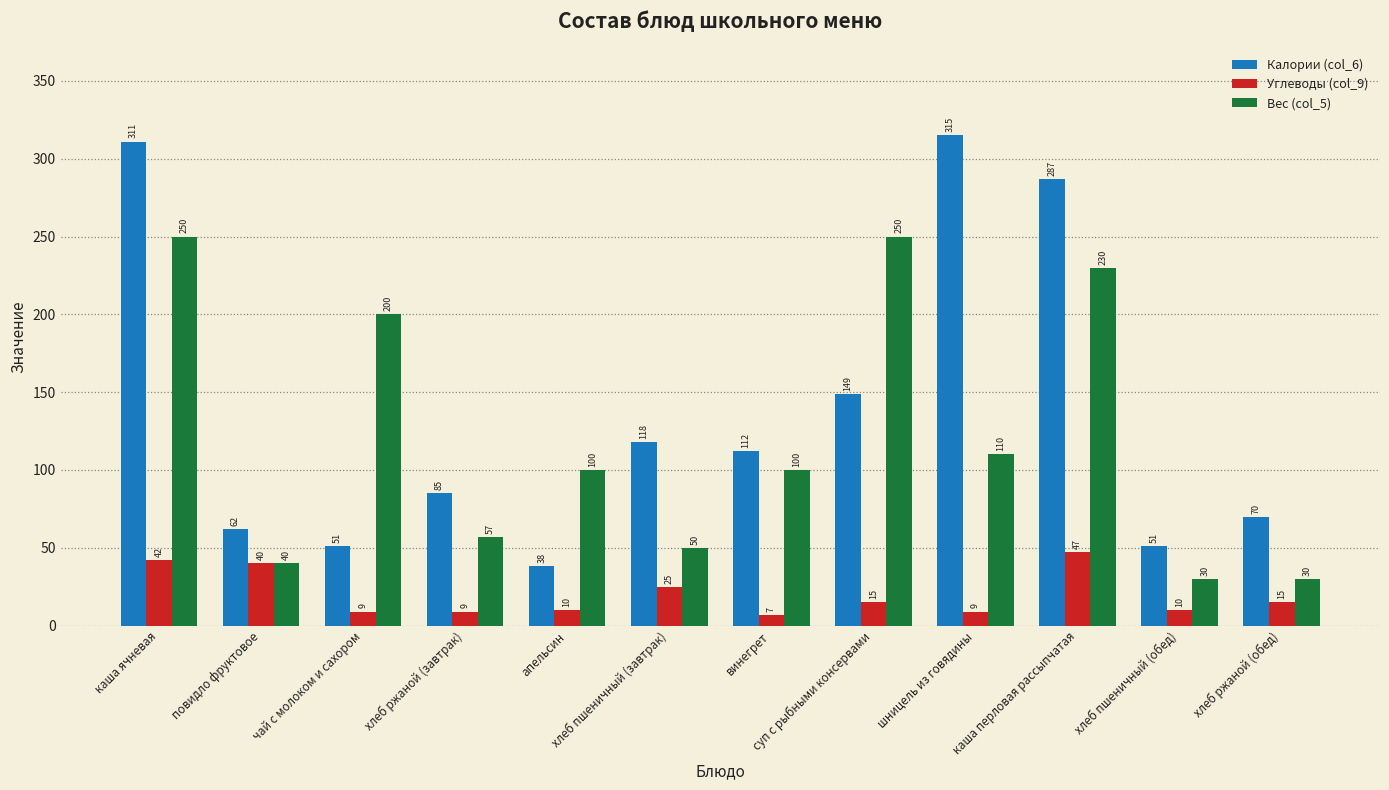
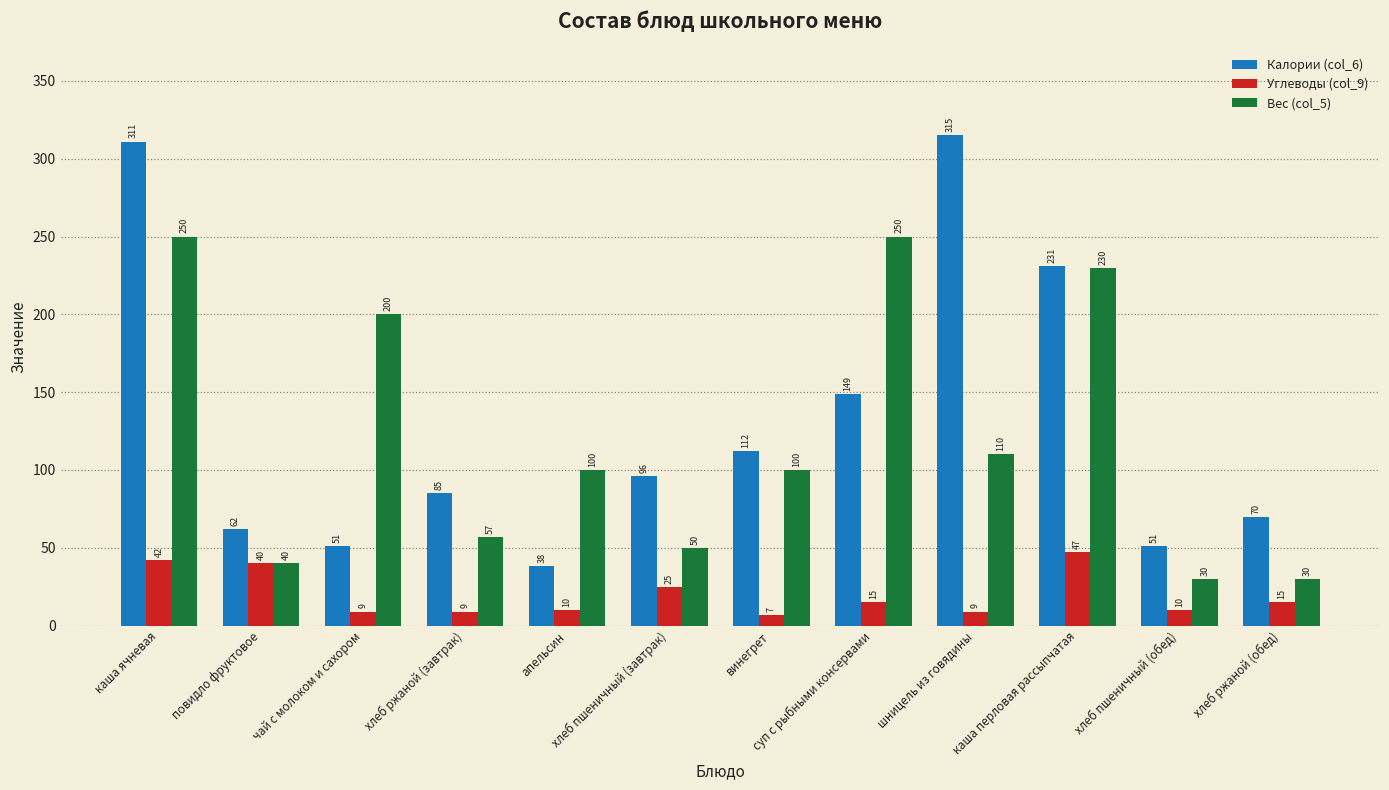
  {
    "Калории (col_6)": {
      "каша ячневая": 311,
      "повидло фруктовое": 62,
      "чай с молоком и сахором": 51,
      "хлеб ржаной (завтрак)": 85,
      "апельсин": 38,
-     "хлеб пшеничный (завтрак)": 118,
+     "хлеб пшеничный (завтрак)": 96,
      "винегрет": 112,
      "суп с рыбными консервами": 149,
      "шницель из говядины": 315,
-     "каша перловая рассыпчатая": 287,
+     "каша перловая рассыпчатая": 231,
      "хлеб пшеничный (обед)": 51,
      "хлеб ржаной (обед)": 70
    },
    "Углеводы (col_9)": {
      "каша ячневая": 42,
      "повидло фруктовое": 40,
      "чай с молоком и сахором": 9,
      "хлеб ржаной (завтрак)": 9,
      "апельсин": 10,
      "хлеб пшеничный (завтрак)": 25,
      "винегрет": 7,
      "суп с рыбными консервами": 15,
      "шницель из говядины": 9,
      "каша перловая рассыпчатая": 47,
      "хлеб пшеничный (обед)": 10,
      "хлеб ржаной (обед)": 15
    },
    "Вес (col_5)": {
      "каша ячневая": 250,
      "повидло фруктовое": 40,
      "чай с молоком и сахором": 200,
      "хлеб ржаной (завтрак)": 57,
      "апельсин": 100,
      "хлеб пшеничный (завтрак)": 50,
      "винегрет": 100,
      "суп с рыбными консервами": 250,
      "шницель из говядины": 110,
      "каша перловая рассыпчатая": 230,
      "хлеб пшеничный (обед)": 30,
      "хлеб ржаной (обед)": 30
    }
  }
